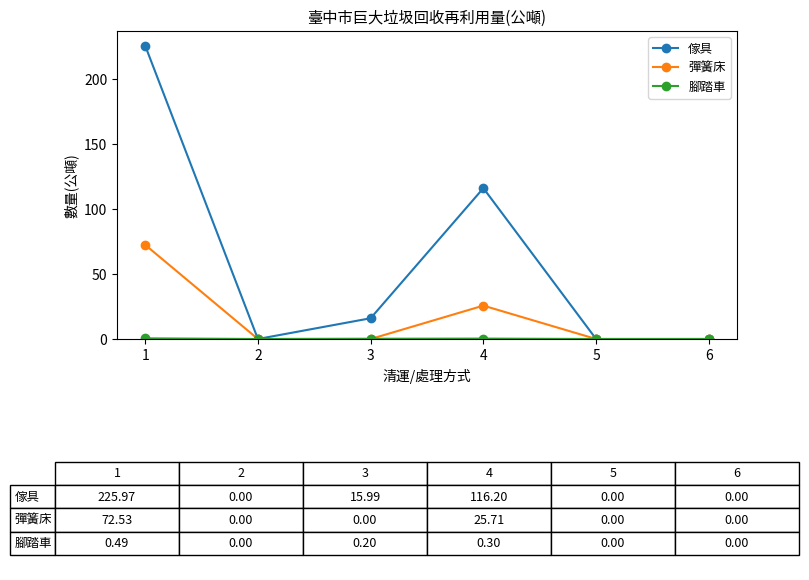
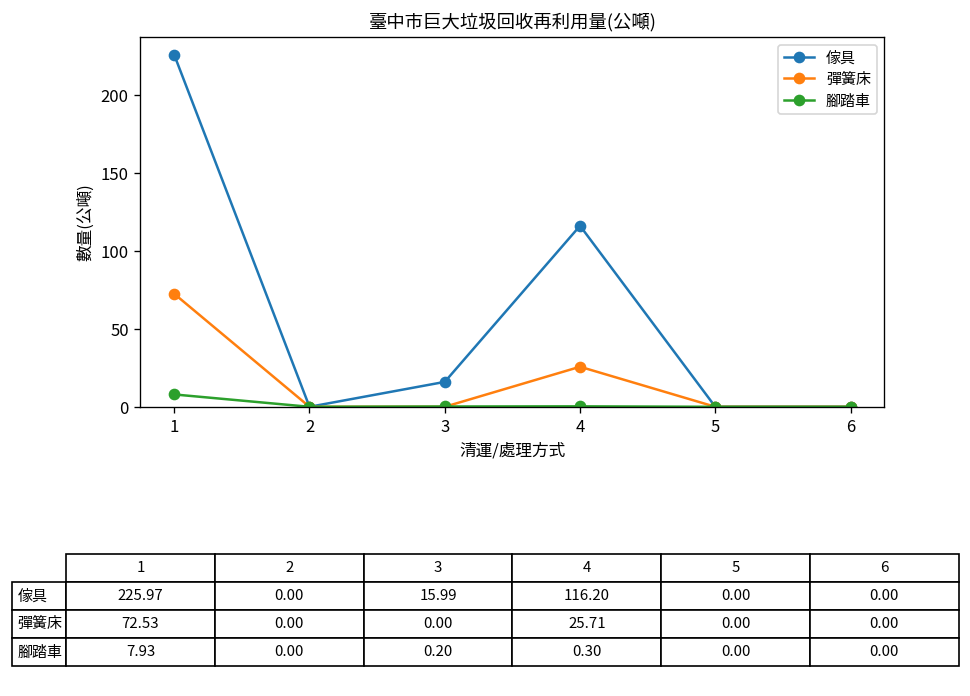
  {
    "傢具": {
      "1": 226,
      "3": 16,
      "4": 116
    },
    "彈簧床": {
      "1": 73,
      "4": 26
    },
    "腳踏車": {
-     "1": 0.49
+     "1": 7.93
    }
  }
